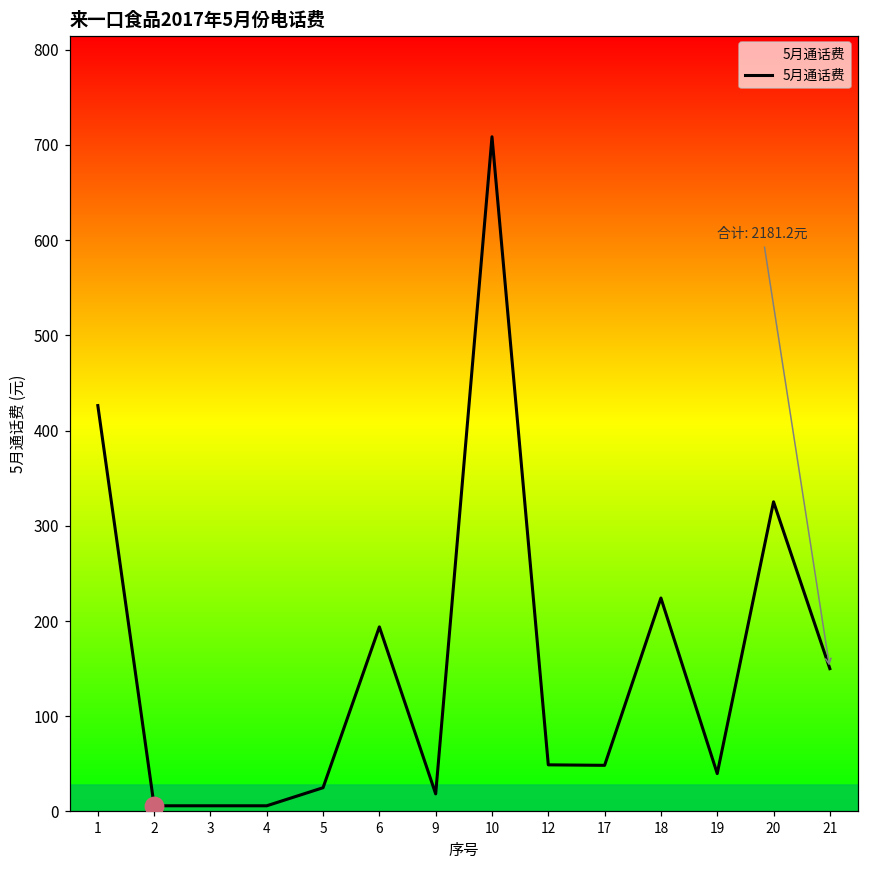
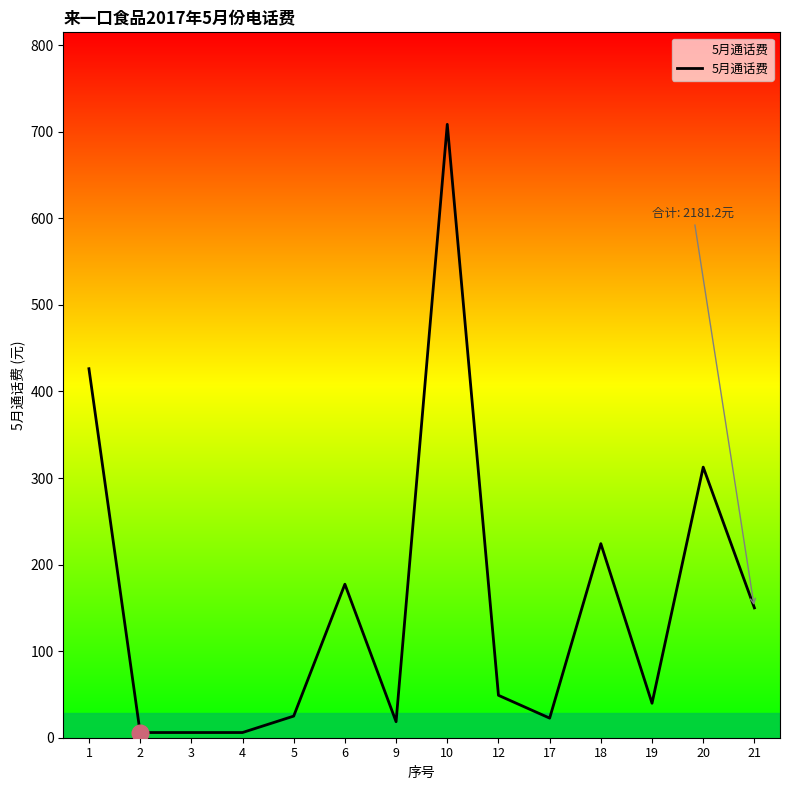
  {
    "5月通话费": {
      "1": 430,
      "3": 10,
      "4": 10,
      "5": 20,
-     "6": 190,
+     "6": 180,
      "9": 20,
      "10": 710,
      "12": 50,
-     "17": 50,
+     "17": 20,
      "18": 220,
      "19": 40,
-     "20": 330,
+     "20": 310,
      "21": 150
    }
  }
